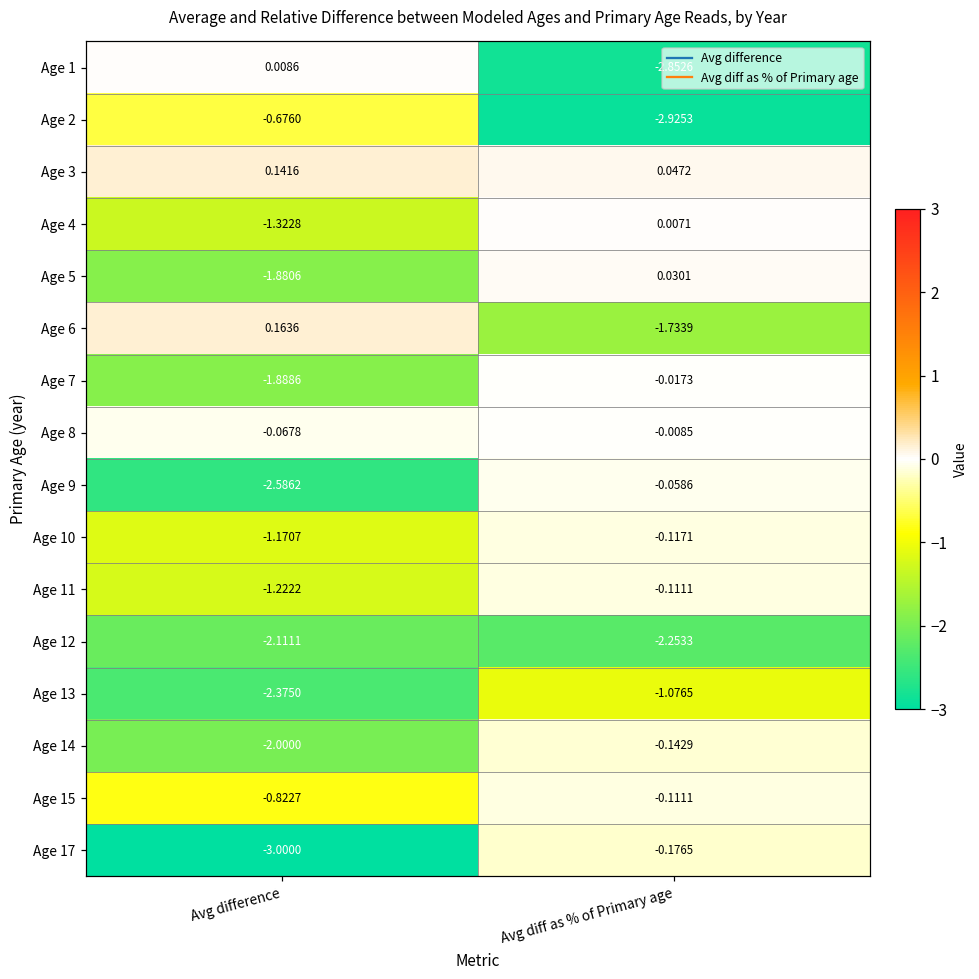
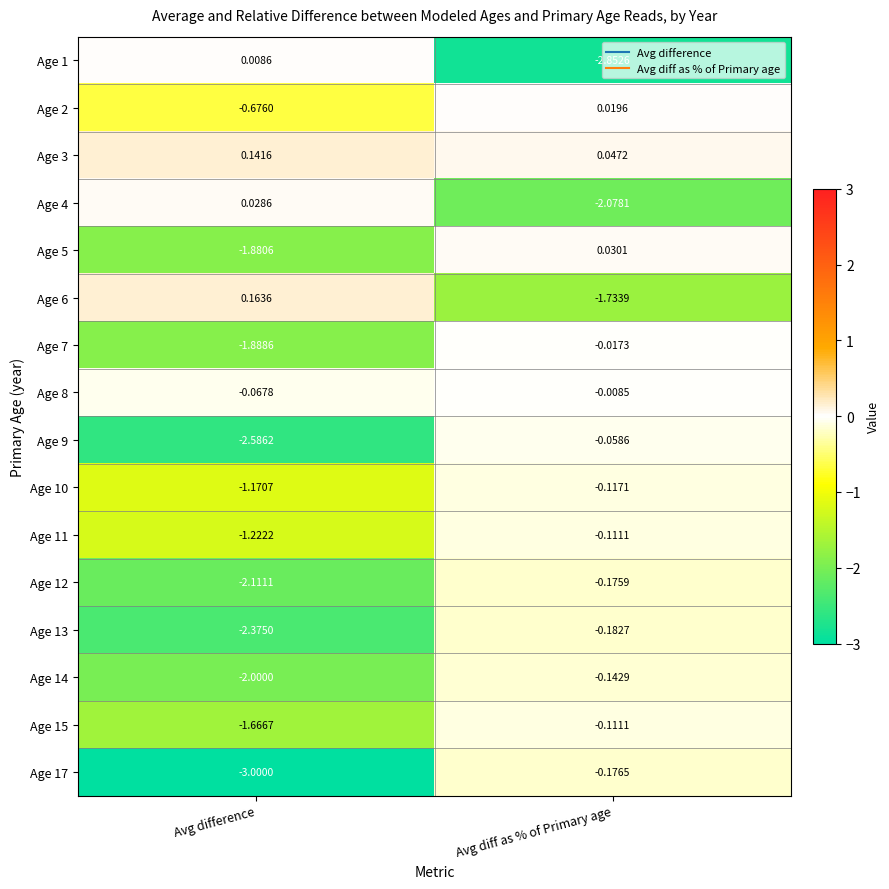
  {
    "Age 1": {
      "Avg difference": 0.0086
    },
    "Age 2": {
      "Avg difference": -0.6760,
-     "Avg diff as % of Primary age": -2.9253
+     "Avg diff as % of Primary age": 0.0196
    },
    "Age 3": {
      "Avg difference": 0.1416,
      "Avg diff as % of Primary age": 0.0472
    },
    "Age 4": {
-     "Avg difference": -1.3228,
-     "Avg diff as % of Primary age": 0.0071
+     "Avg difference": 0.0286,
+     "Avg diff as % of Primary age": -2.0781
    },
    "Age 5": {
      "Avg difference": -1.8806,
      "Avg diff as % of Primary age": 0.0301
    },
    "Age 6": {
      "Avg difference": 0.1636,
      "Avg diff as % of Primary age": -1.7339
    },
    "Age 7": {
      "Avg difference": -1.8886,
      "Avg diff as % of Primary age": -0.0173
    },
    "Age 8": {
      "Avg difference": -0.0678,
      "Avg diff as % of Primary age": -0.0085
    },
    "Age 9": {
      "Avg difference": -2.5862,
      "Avg diff as % of Primary age": -0.0586
    },
    "Age 10": {
      "Avg difference": -1.1707,
      "Avg diff as % of Primary age": -0.1171
    },
    "Age 11": {
      "Avg difference": -1.2222,
      "Avg diff as % of Primary age": -0.1111
    },
    "Age 12": {
      "Avg difference": -2.1111,
-     "Avg diff as % of Primary age": -2.2533
+     "Avg diff as % of Primary age": -0.1759
    },
    "Age 13": {
      "Avg difference": -2.3750,
-     "Avg diff as % of Primary age": -1.0765
+     "Avg diff as % of Primary age": -0.1827
    },
    "Age 14": {
      "Avg difference": -2.0000,
      "Avg diff as % of Primary age": -0.1429
    },
    "Age 15": {
-     "Avg difference": -0.8227,
+     "Avg difference": -1.6667,
      "Avg diff as % of Primary age": -0.1111
    },
    "Age 17": {
      "Avg difference": -3.0000,
      "Avg diff as % of Primary age": -0.1765
    }
  }
